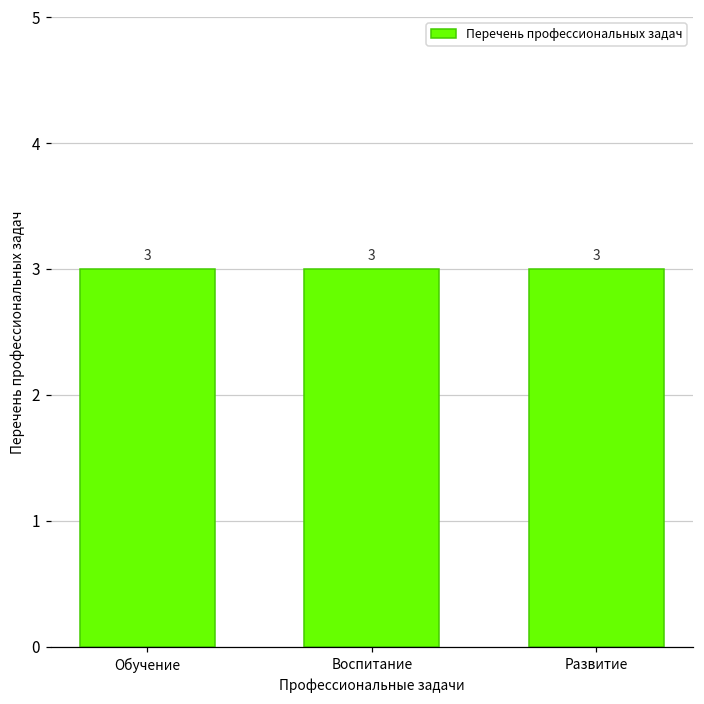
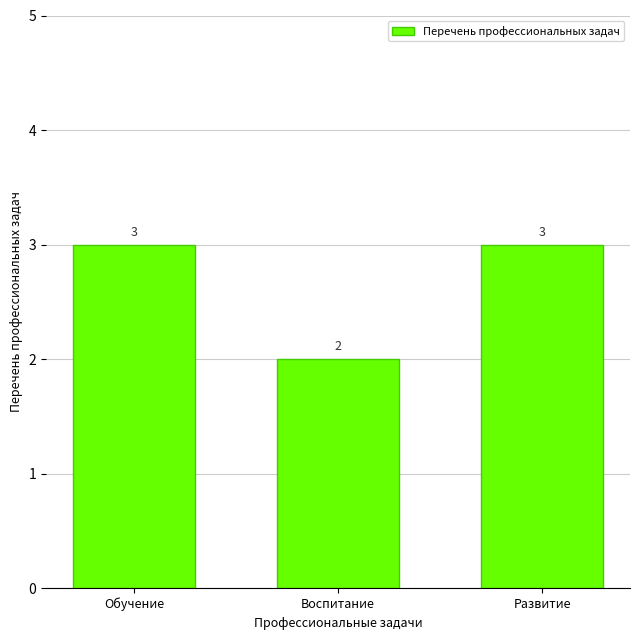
  {
    "Обучение": 3,
-   "Воспитание": 3,
+   "Воспитание": 2,
    "Развитие": 3
  }
